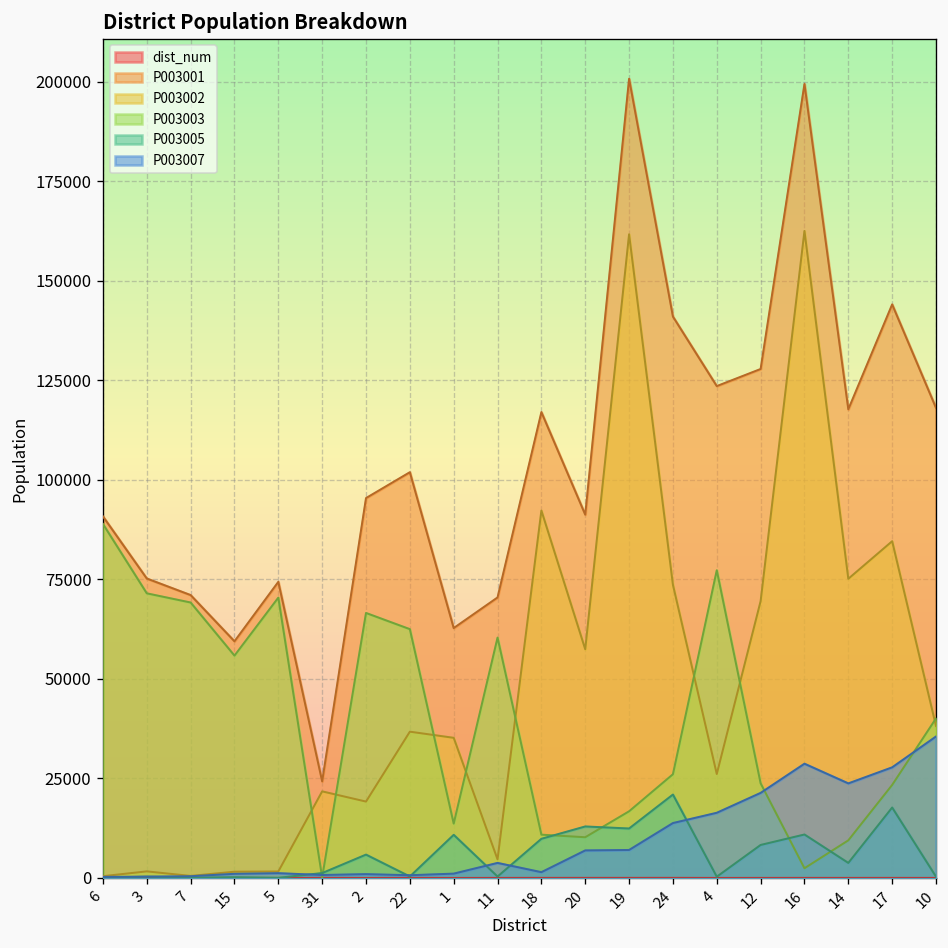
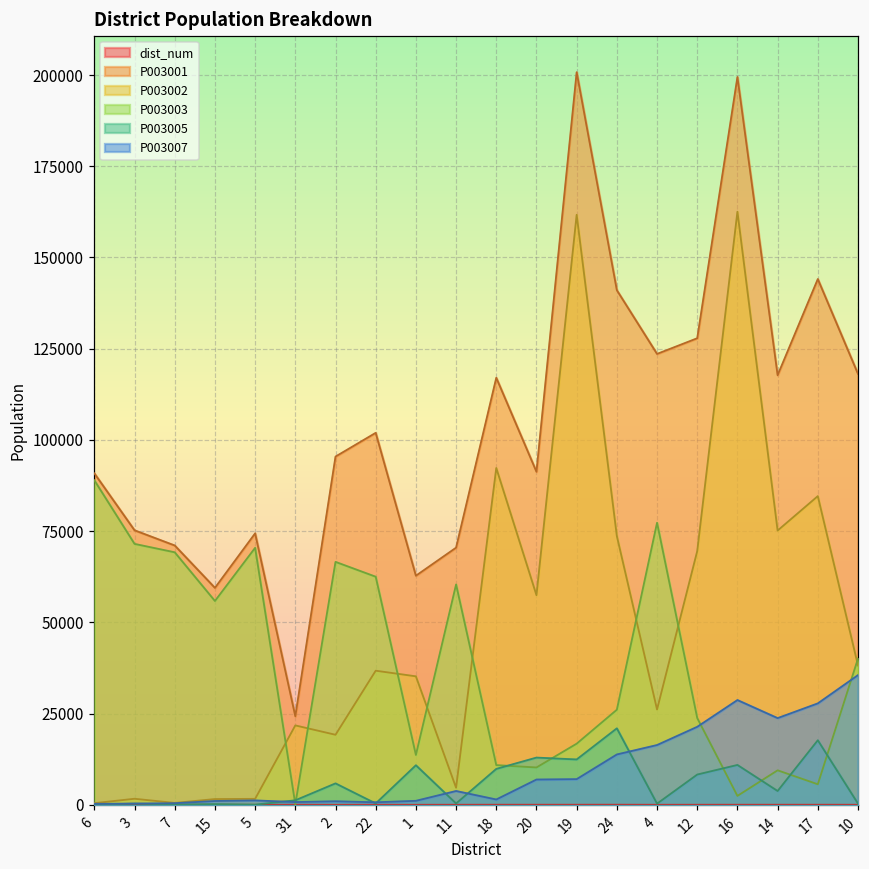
  {
    "P003003": {
      "6": 89000,
      "3": 72000,
      "7": 69000,
      "15": 56000,
      "5": 70000,
      "2": 67000,
      "22": 63000,
      "1": 14000,
      "11": 60000,
      "18": 11000,
      "20": 10000,
      "19": 17000,
      "24": 26000,
      "4": 77000,
      "12": 24000,
      "16": 2000,
      "14": 9000,
-     "17": 23000,
+     "17": 6000,
      "10": 40000
    },
    "P003005": {
      "2": 6000,
      "1": 11000,
      "18": 10000,
      "20": 13000,
      "19": 12000,
      "24": 21000,
      "12": 8000,
      "16": 11000,
      "14": 4000,
      "17": 18000
    },
    "P003007": {
      "2": 1000,
      "1": 1000,
      "11": 4000,
      "18": 1000,
      "20": 7000,
      "19": 7000,
      "24": 14000,
      "4": 16000,
      "12": 21000,
      "16": 29000,
      "14": 24000,
      "17": 28000,
      "10": 36000
    }
  }
